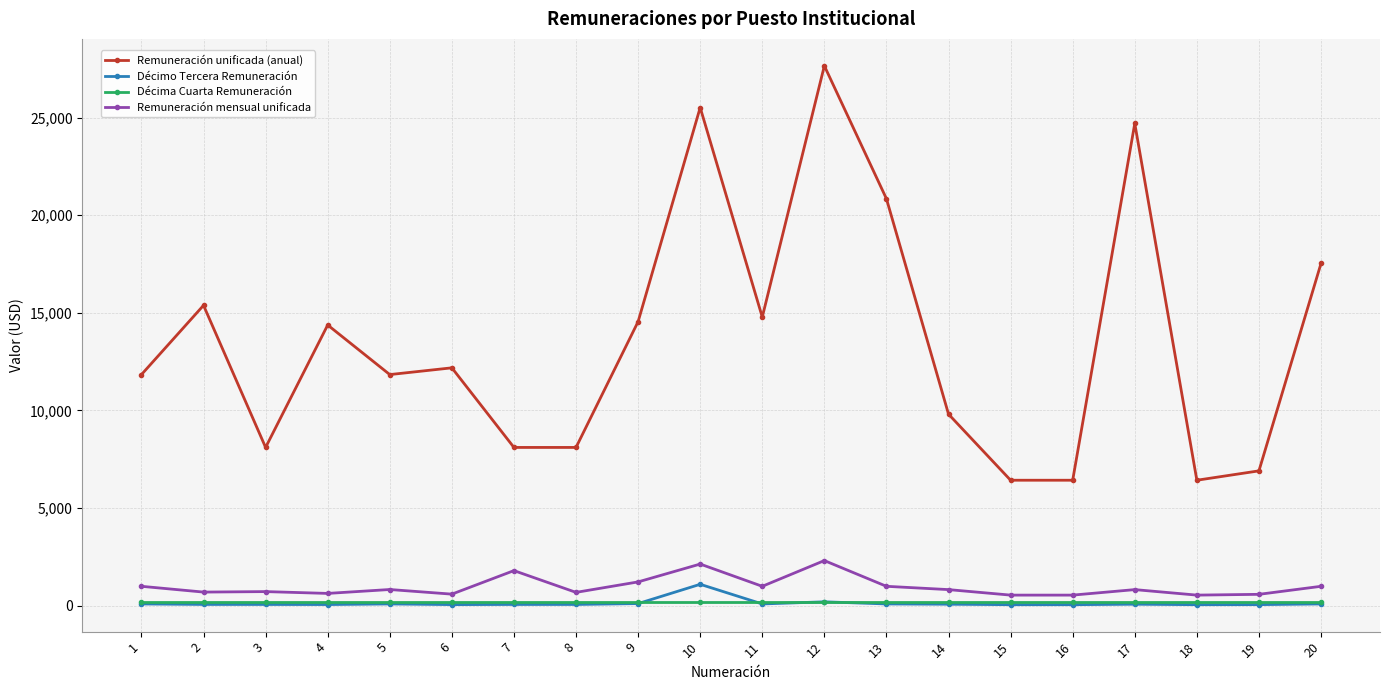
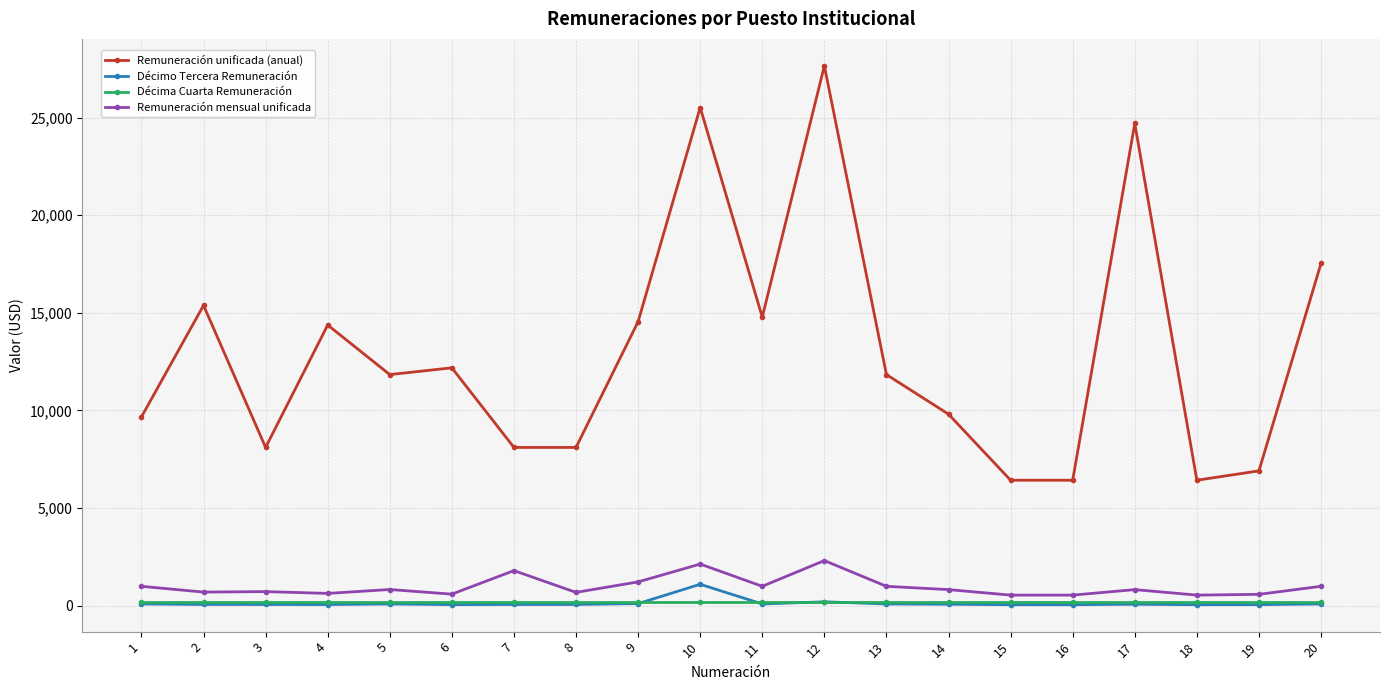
  {
    "Remuneración unificada (anual)": {
-     "1": "11,800",
+     "1": "9,700",
      "2": "15,400",
      "3": "8,100",
      "4": "14,400",
      "5": "11,800",
      "6": "12,200",
      "7": "8,100",
      "8": "8,100",
      "9": "14,500",
      "10": "25,500",
      "11": "14,800",
      "12": "27,600",
-     "13": "20,800",
+     "13": "11,800",
      "14": "9,800",
      "15": "6,400",
      "16": "6,400",
      "17": "24,700",
      "18": "6,400",
      "19": "6,900",
      "20": "17,500"
    },
    "Décimo Tercera Remuneración": {
      "3": "100",
      "4": "100",
      "6": "0",
      "7": "100",
      "8": "100",
      "10": "1,100",
      "15": "0",
      "16": "0",
      "18": "0",
      "19": "0"
    },
    "Décima Cuarta Remuneración": {
      "3": "200",
      "4": "200",
      "6": "200",
      "7": "200",
      "8": "200",
      "10": "200",
      "15": "200",
      "16": "200",
      "18": "200",
      "19": "200"
    },
    "Remuneración mensual unificada": {
      "1": "1,000",
      "2": "700",
      "3": "700",
      "4": "600",
      "5": "800",
      "6": "600",
      "7": "1,800",
      "8": "700",
      "9": "1,200",
      "10": "2,100",
      "11": "1,000",
      "12": "2,300",
      "13": "1,000",
      "14": "800",
      "15": "500",
      "16": "500",
      "17": "800",
      "18": "500",
      "19": "600",
      "20": "1,000"
    }
  }
